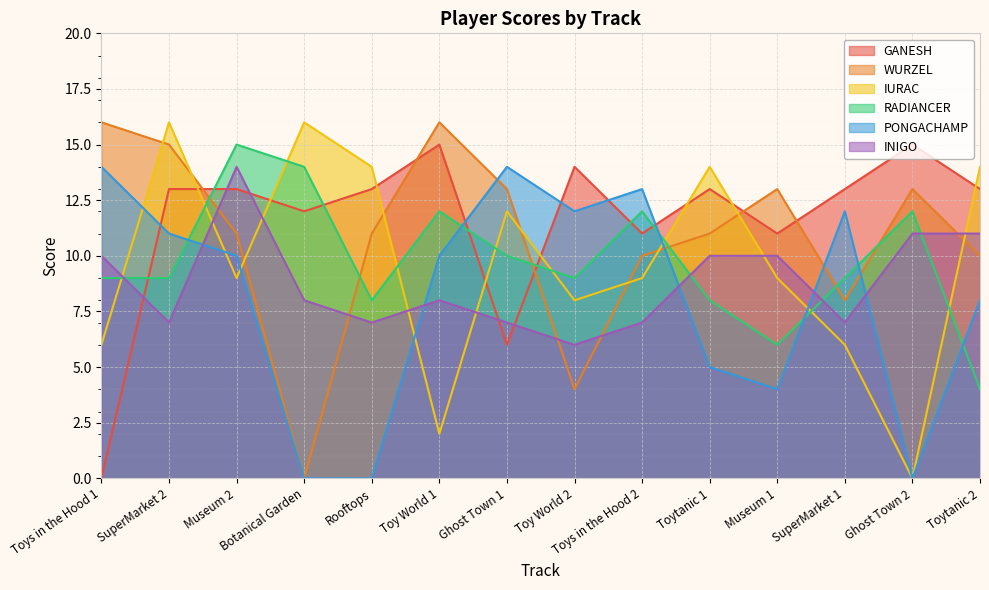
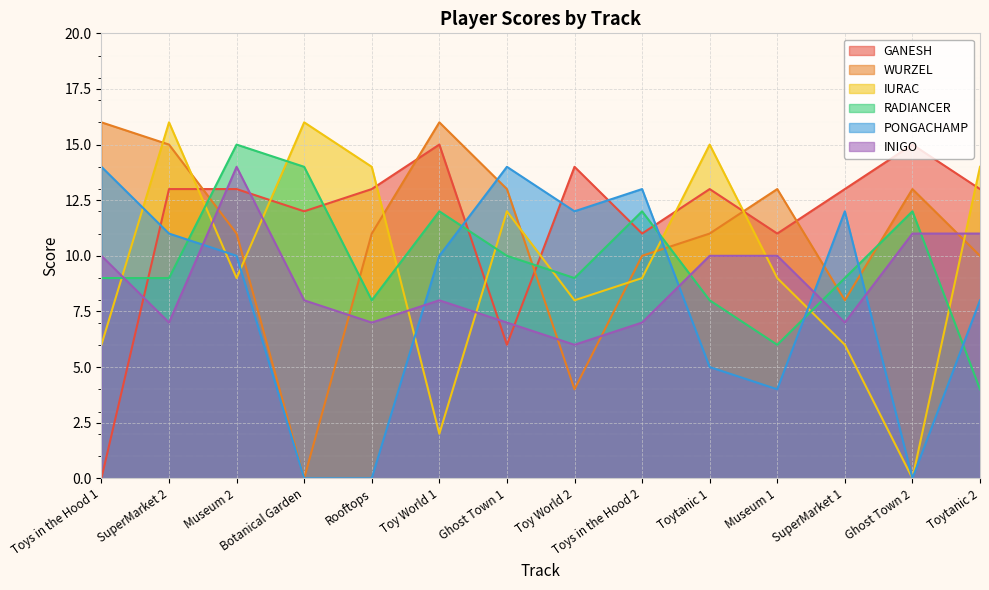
  {
    "IURAC": {
      "Toys in the Hood 1": 6,
      "SuperMarket 2": 16,
      "Museum 2": 9,
      "Botanical Garden": 16,
      "Rooftops": 14,
      "Toy World 1": 2,
      "Ghost Town 1": 12,
      "Toy World 2": 8,
      "Toys in the Hood 2": 9,
-     "Toytanic 1": 14,
+     "Toytanic 1": 15,
      "Museum 1": 9,
      "SuperMarket 1": 6,
      "Toytanic 2": 14
    },
    "RADIANCER": {
      "Toys in the Hood 1": 9,
      "SuperMarket 2": 9,
      "Museum 2": 15,
      "Botanical Garden": 14,
      "Rooftops": 8,
      "Toy World 1": 12,
      "Ghost Town 1": 10,
      "Toy World 2": 9,
      "Toys in the Hood 2": 12,
      "Toytanic 1": 8,
      "Museum 1": 6,
      "SuperMarket 1": 9,
      "Ghost Town 2": 12,
      "Toytanic 2": 4
    },
    "PONGACHAMP": {
      "Toys in the Hood 1": 14,
      "SuperMarket 2": 11,
      "Museum 2": 10,
      "Rooftops": 0,
      "Toy World 1": 10,
      "Ghost Town 1": 14,
      "Toy World 2": 12,
      "Toys in the Hood 2": 13,
      "Toytanic 1": 5,
      "Museum 1": 4,
      "SuperMarket 1": 12,
      "Toytanic 2": 8
    },
    "INIGO": {
      "Toys in the Hood 1": 10,
      "SuperMarket 2": 7,
      "Museum 2": 14,
      "Botanical Garden": 8,
      "Rooftops": 7,
      "Toy World 1": 8,
      "Ghost Town 1": 7,
      "Toy World 2": 6,
      "Toys in the Hood 2": 7,
      "Toytanic 1": 10,
      "Museum 1": 10,
      "SuperMarket 1": 7,
      "Ghost Town 2": 11,
      "Toytanic 2": 11
    }
  }
